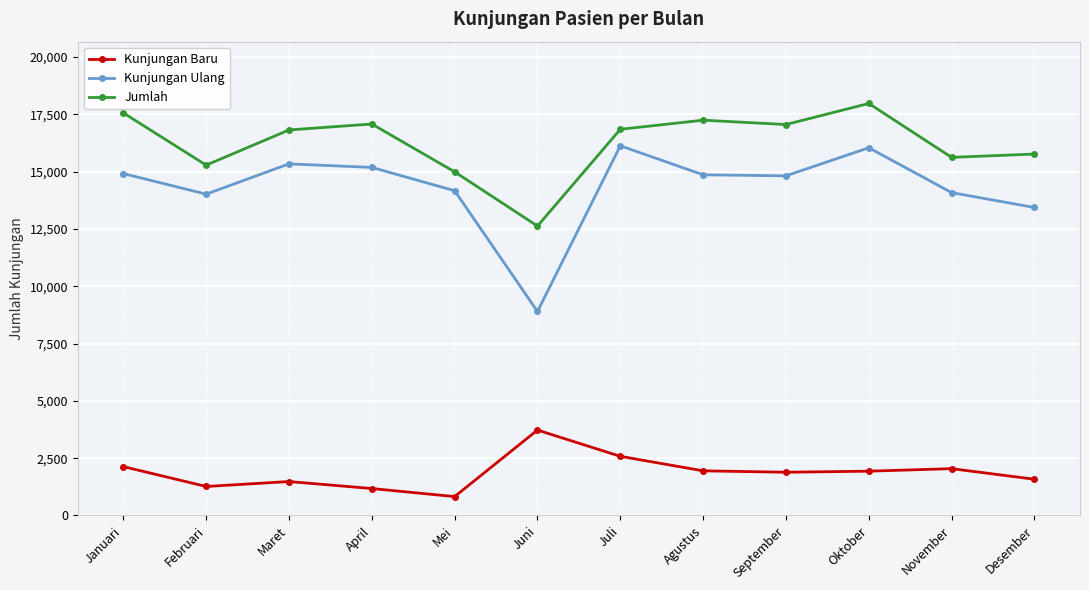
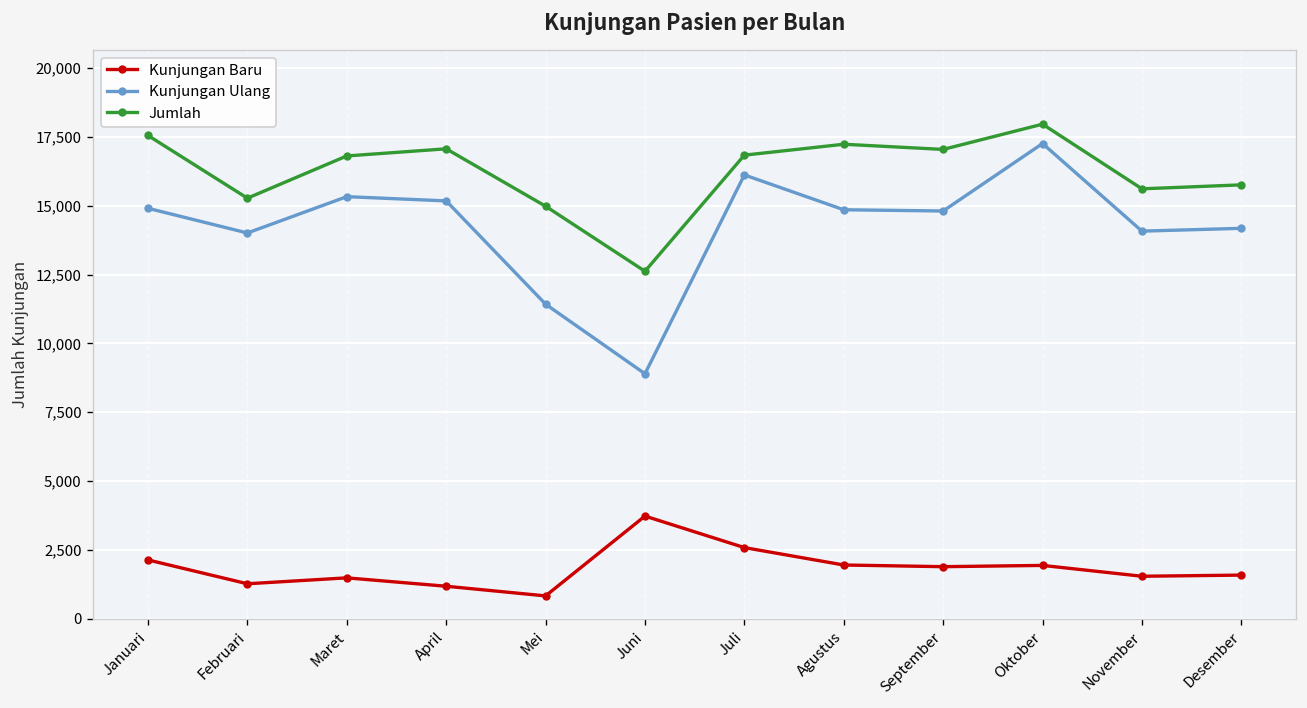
  {
    "Kunjungan Baru": {
      "Januari": "2,100",
      "Februari": "1,300",
      "Maret": "1,500",
      "April": "1,200",
      "Mei": "800",
      "Juni": "3,700",
      "Juli": "2,600",
      "Agustus": "1,900",
      "September": "1,900",
      "Oktober": "1,900",
-     "November": "2,000",
+     "November": "1,500",
      "Desember": "1,600"
    },
    "Kunjungan Ulang": {
      "Januari": "14,900",
      "Februari": "14,000",
      "Maret": "15,300",
      "April": "15,200",
-     "Mei": "14,200",
+     "Mei": "11,400",
      "Juni": "8,900",
      "Juli": "16,100",
      "Agustus": "14,900",
      "September": "14,800",
-     "Oktober": "16,000",
+     "Oktober": "17,300",
      "November": "14,100",
-     "Desember": "13,400"
+     "Desember": "14,200"
    },
    "Jumlah": {
      "Januari": "17,600",
      "Februari": "15,300",
      "Maret": "16,800",
      "April": "17,100",
      "Mei": "15,000",
      "Juni": "12,600",
      "Juli": "16,800",
      "Agustus": "17,200",
      "September": "17,100",
      "Oktober": "18,000",
      "November": "15,600",
      "Desember": "15,800"
    }
  }
